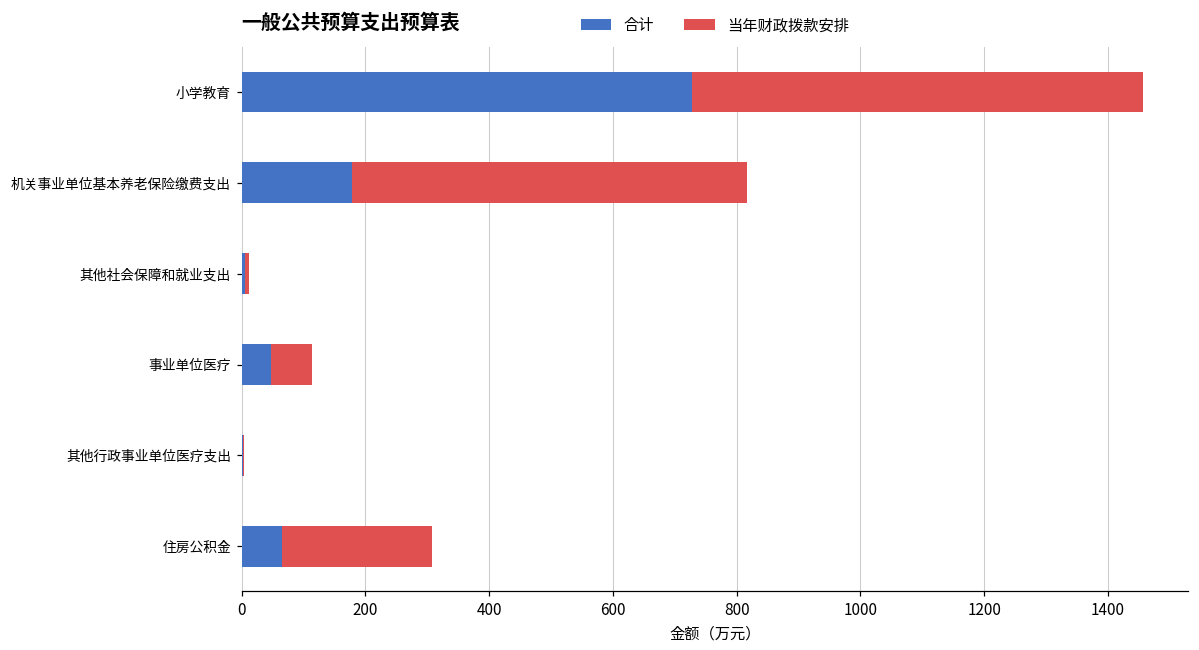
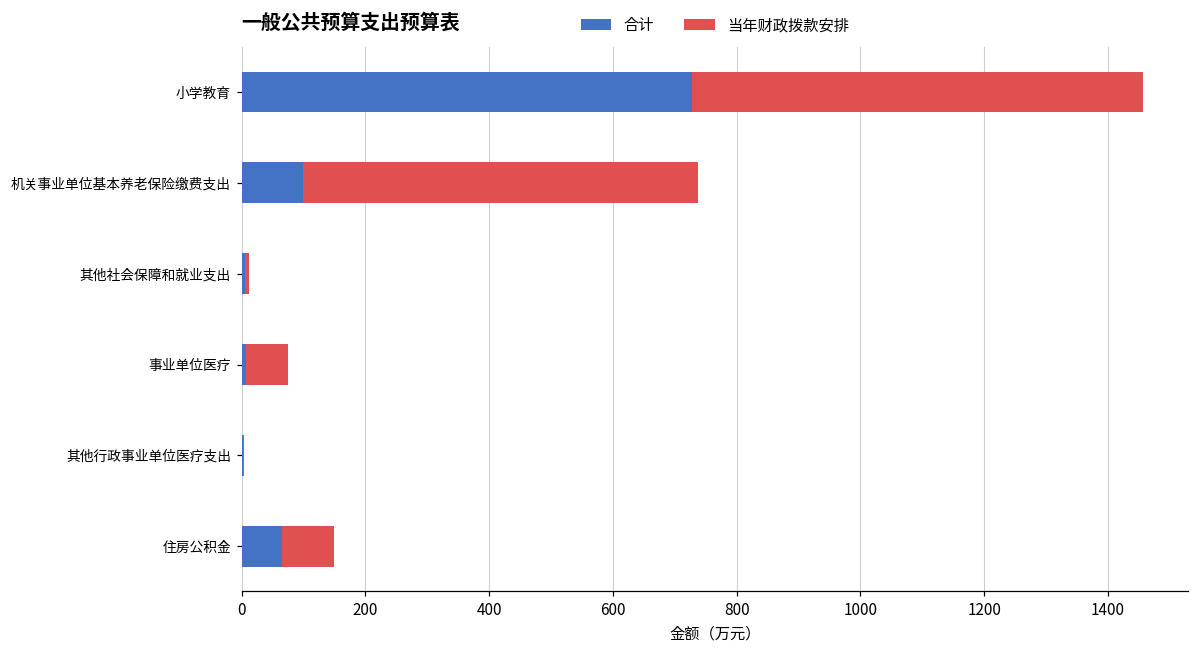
  {
    "合计": {
      "小学教育": 730,
-     "机关事业单位基本养老保险缴费支出": 180,
+     "机关事业单位基本养老保险缴费支出": 100,
      "其他社会保障和就业支出": 10,
-     "事业单位医疗": 50,
+     "事业单位医疗": 10,
      "住房公积金": 70
    },
    "当年财政拨款安排": {
      "小学教育": 730,
      "机关事业单位基本养老保险缴费支出": 640,
      "其他社会保障和就业支出": 10,
      "事业单位医疗": 70,
-     "住房公积金": 240
+     "住房公积金": 80
    }
  }
